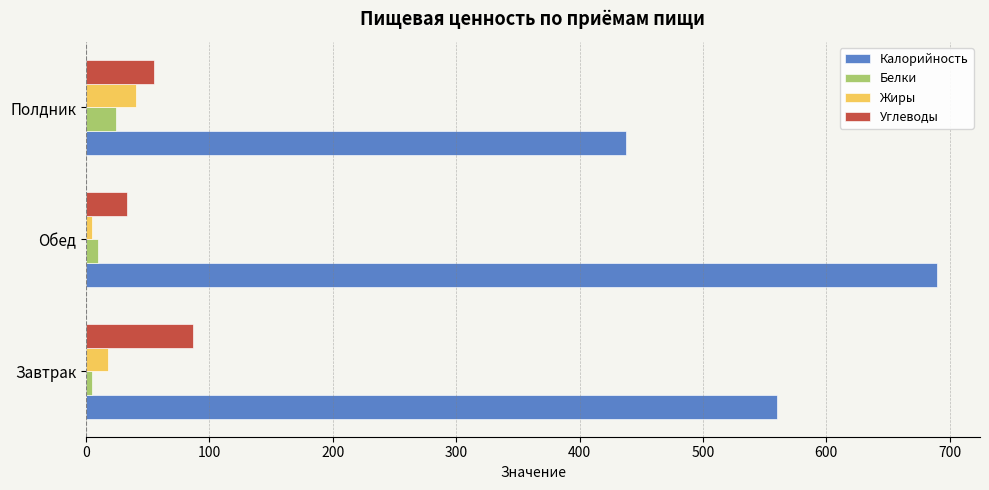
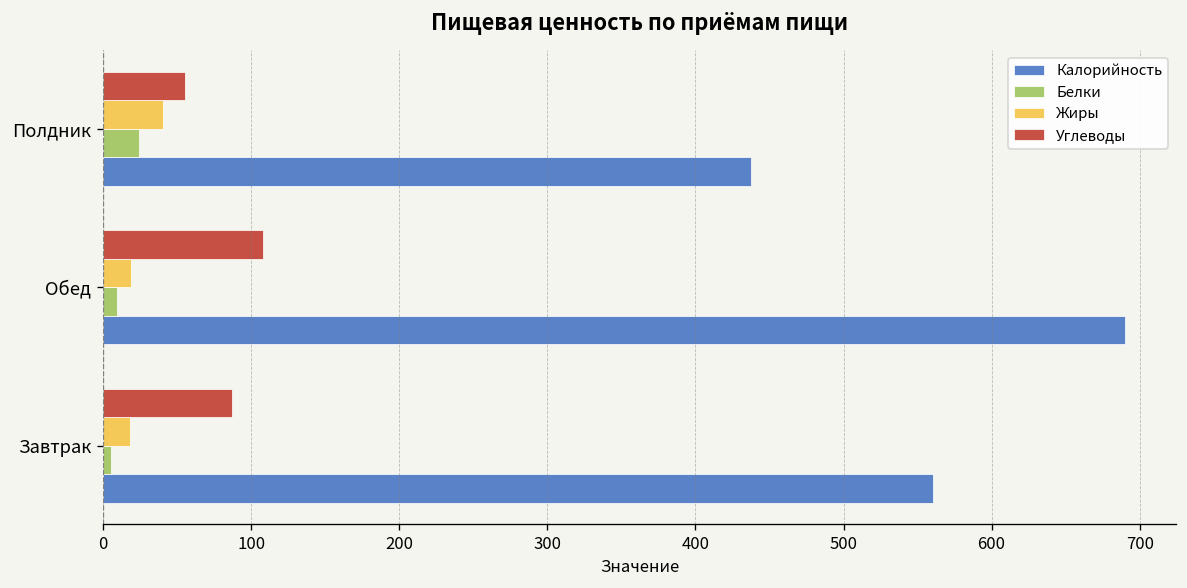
  {
    "Калорийность": {
      "Полдник": 438,
      "Обед": 690,
      "Завтрак": 560
    },
    "Белки": {
      "Полдник": 24,
      "Обед": 10,
      "Завтрак": 5
    },
    "Жиры": {
      "Полдник": 40,
-     "Обед": 5,
+     "Обед": 19,
      "Завтрак": 18
    },
    "Углеводы": {
      "Полдник": 55,
-     "Обед": 34,
+     "Обед": 108,
      "Завтрак": 87
    }
  }
